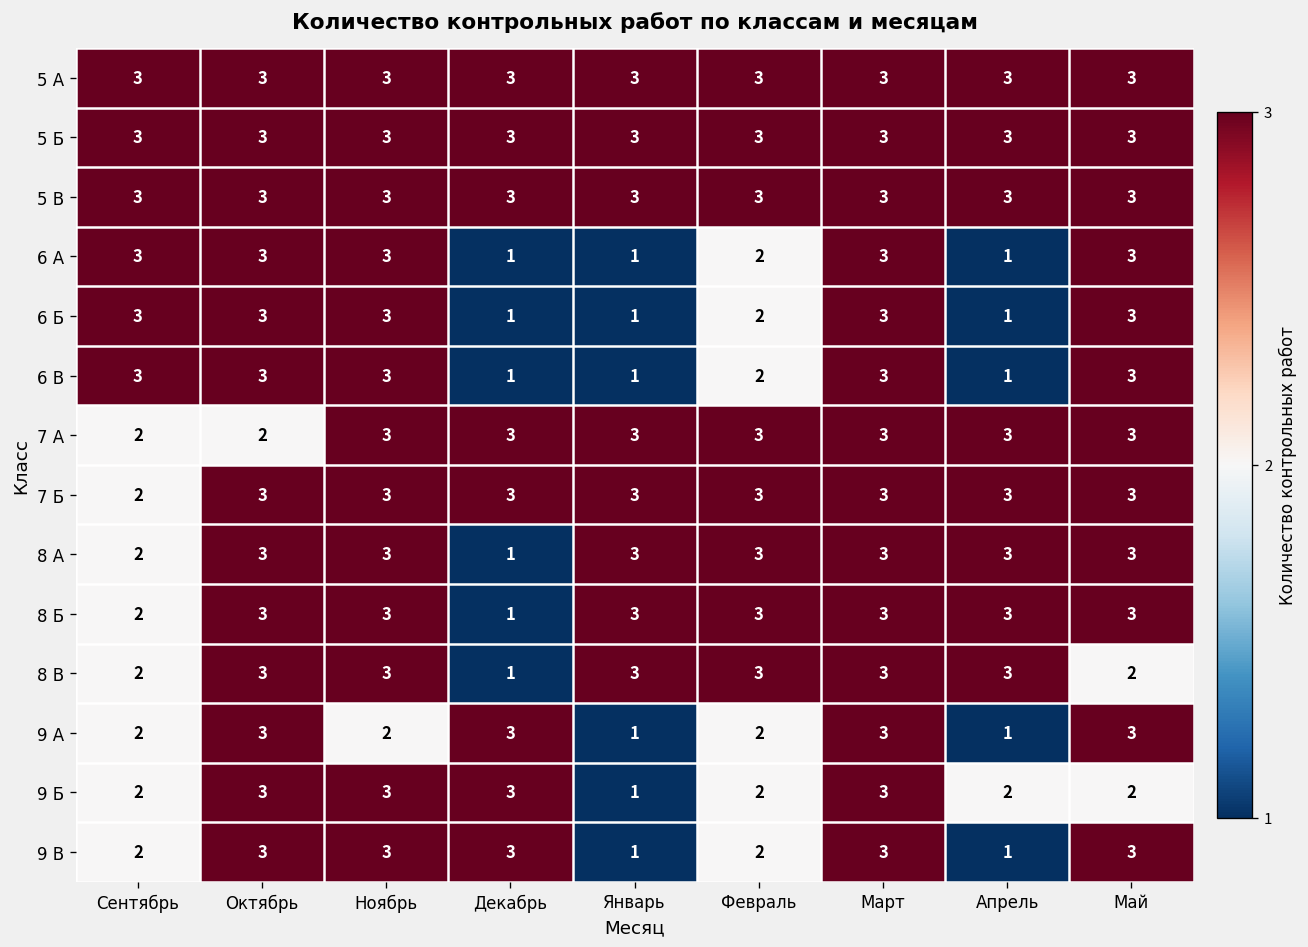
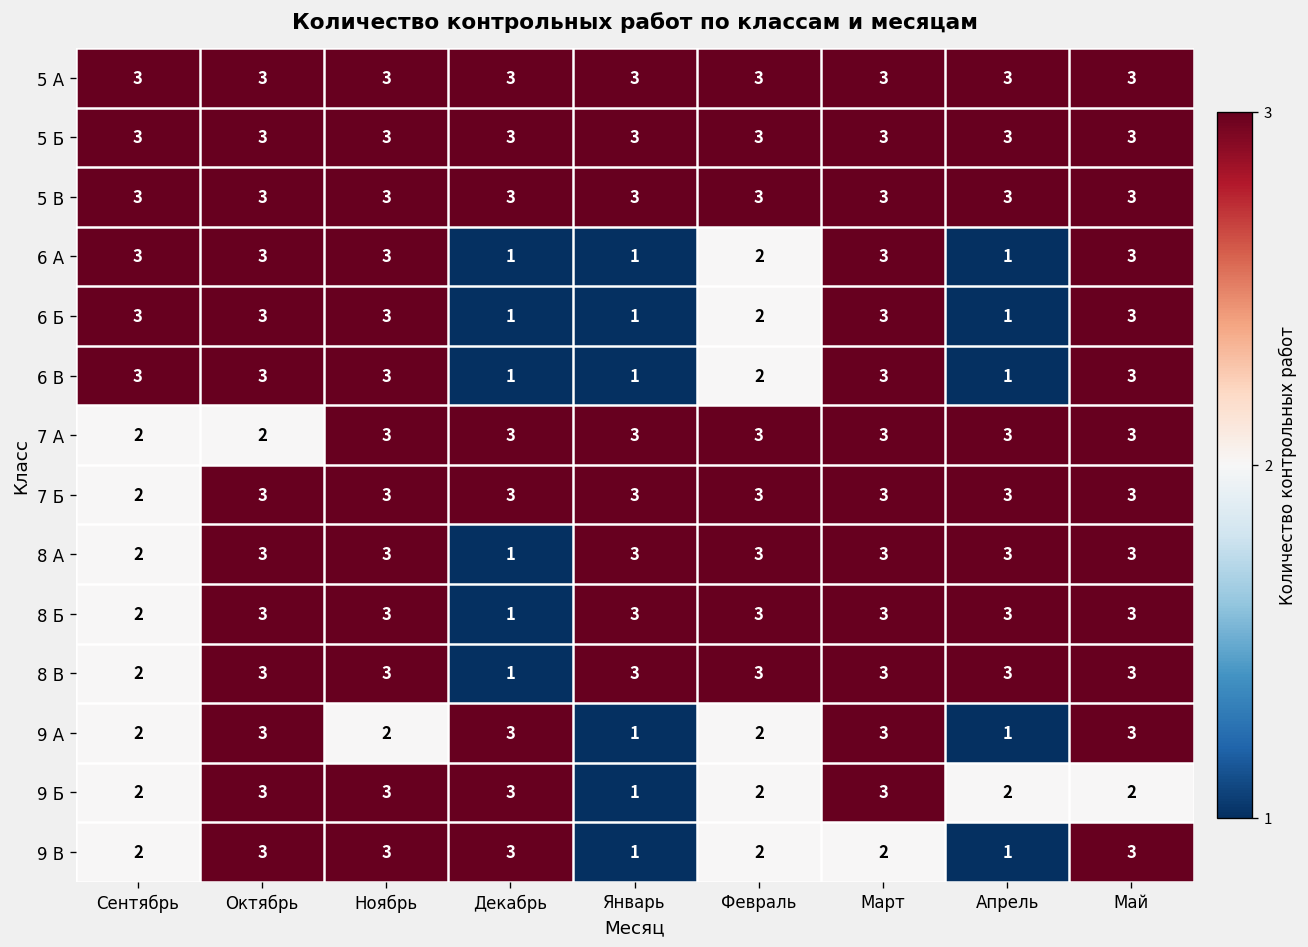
  {
    "5 А": {
      "Сентябрь": 3,
      "Октябрь": 3,
      "Ноябрь": 3,
      "Декабрь": 3,
      "Январь": 3,
      "Февраль": 3,
      "Март": 3,
      "Апрель": 3,
      "Май": 3
    },
    "5 Б": {
      "Сентябрь": 3,
      "Октябрь": 3,
      "Ноябрь": 3,
      "Декабрь": 3,
      "Январь": 3,
      "Февраль": 3,
      "Март": 3,
      "Апрель": 3,
      "Май": 3
    },
    "5 В": {
      "Сентябрь": 3,
      "Октябрь": 3,
      "Ноябрь": 3,
      "Декабрь": 3,
      "Январь": 3,
      "Февраль": 3,
      "Март": 3,
      "Апрель": 3,
      "Май": 3
    },
    "6 А": {
      "Сентябрь": 3,
      "Октябрь": 3,
      "Ноябрь": 3,
      "Декабрь": 1,
      "Январь": 1,
      "Февраль": 2,
      "Март": 3,
      "Апрель": 1,
      "Май": 3
    },
    "6 Б": {
      "Сентябрь": 3,
      "Октябрь": 3,
      "Ноябрь": 3,
      "Декабрь": 1,
      "Январь": 1,
      "Февраль": 2,
      "Март": 3,
      "Апрель": 1,
      "Май": 3
    },
    "6 В": {
      "Сентябрь": 3,
      "Октябрь": 3,
      "Ноябрь": 3,
      "Декабрь": 1,
      "Январь": 1,
      "Февраль": 2,
      "Март": 3,
      "Апрель": 1,
      "Май": 3
    },
    "7 А": {
      "Сентябрь": 2,
      "Октябрь": 2,
      "Ноябрь": 3,
      "Декабрь": 3,
      "Январь": 3,
      "Февраль": 3,
      "Март": 3,
      "Апрель": 3,
      "Май": 3
    },
    "7 Б": {
      "Сентябрь": 2,
      "Октябрь": 3,
      "Ноябрь": 3,
      "Декабрь": 3,
      "Январь": 3,
      "Февраль": 3,
      "Март": 3,
      "Апрель": 3,
      "Май": 3
    },
    "8 А": {
      "Сентябрь": 2,
      "Октябрь": 3,
      "Ноябрь": 3,
      "Декабрь": 1,
      "Январь": 3,
      "Февраль": 3,
      "Март": 3,
      "Апрель": 3,
      "Май": 3
    },
    "8 Б": {
      "Сентябрь": 2,
      "Октябрь": 3,
      "Ноябрь": 3,
      "Декабрь": 1,
      "Январь": 3,
      "Февраль": 3,
      "Март": 3,
      "Апрель": 3,
      "Май": 3
    },
    "8 В": {
      "Сентябрь": 2,
      "Октябрь": 3,
      "Ноябрь": 3,
      "Декабрь": 1,
      "Январь": 3,
      "Февраль": 3,
      "Март": 3,
      "Апрель": 3,
-     "Май": 2
+     "Май": 3
    },
    "9 А": {
      "Сентябрь": 2,
      "Октябрь": 3,
      "Ноябрь": 2,
      "Декабрь": 3,
      "Январь": 1,
      "Февраль": 2,
      "Март": 3,
      "Апрель": 1,
      "Май": 3
    },
    "9 Б": {
      "Сентябрь": 2,
      "Октябрь": 3,
      "Ноябрь": 3,
      "Декабрь": 3,
      "Январь": 1,
      "Февраль": 2,
      "Март": 3,
      "Апрель": 2,
      "Май": 2
    },
    "9 В": {
      "Сентябрь": 2,
      "Октябрь": 3,
      "Ноябрь": 3,
      "Декабрь": 3,
      "Январь": 1,
      "Февраль": 2,
-     "Март": 3,
+     "Март": 2,
      "Апрель": 1,
      "Май": 3
    }
  }
